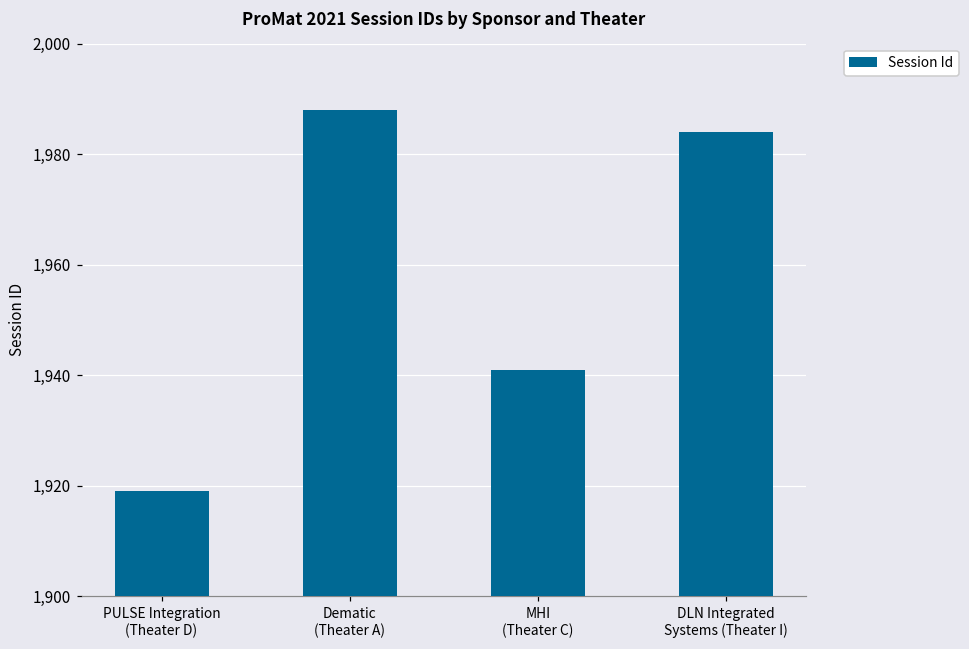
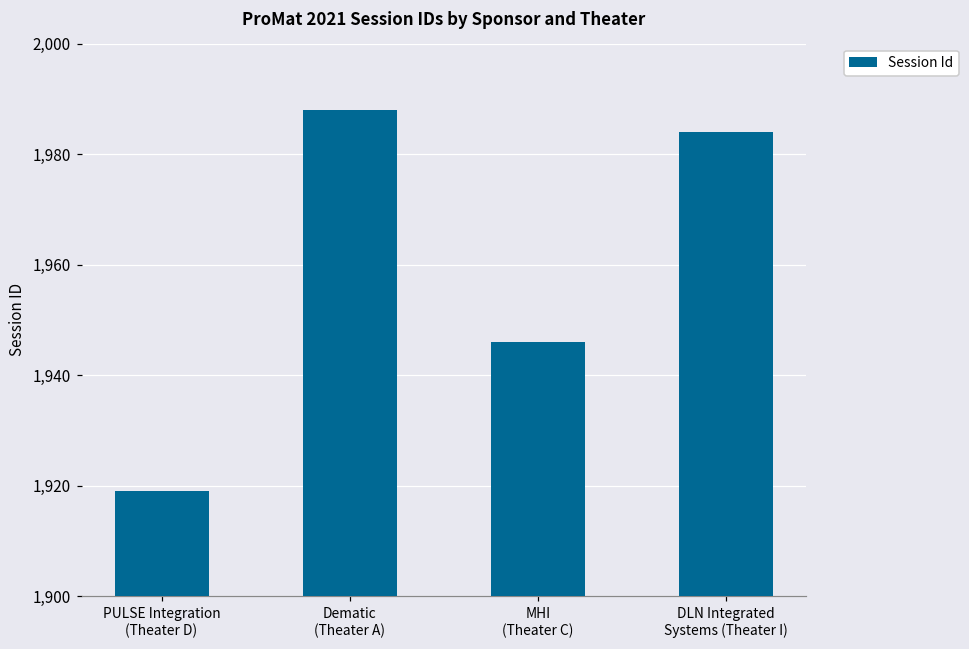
  {
    "PULSE Integration (Theater D)": "1,919",
    "Dematic (Theater A)": "1,988",
-   "MHI (Theater C)": "1,941",
+   "MHI (Theater C)": "1,946",
    "DLN Integrated Systems (Theater I)": "1,984"
  }
